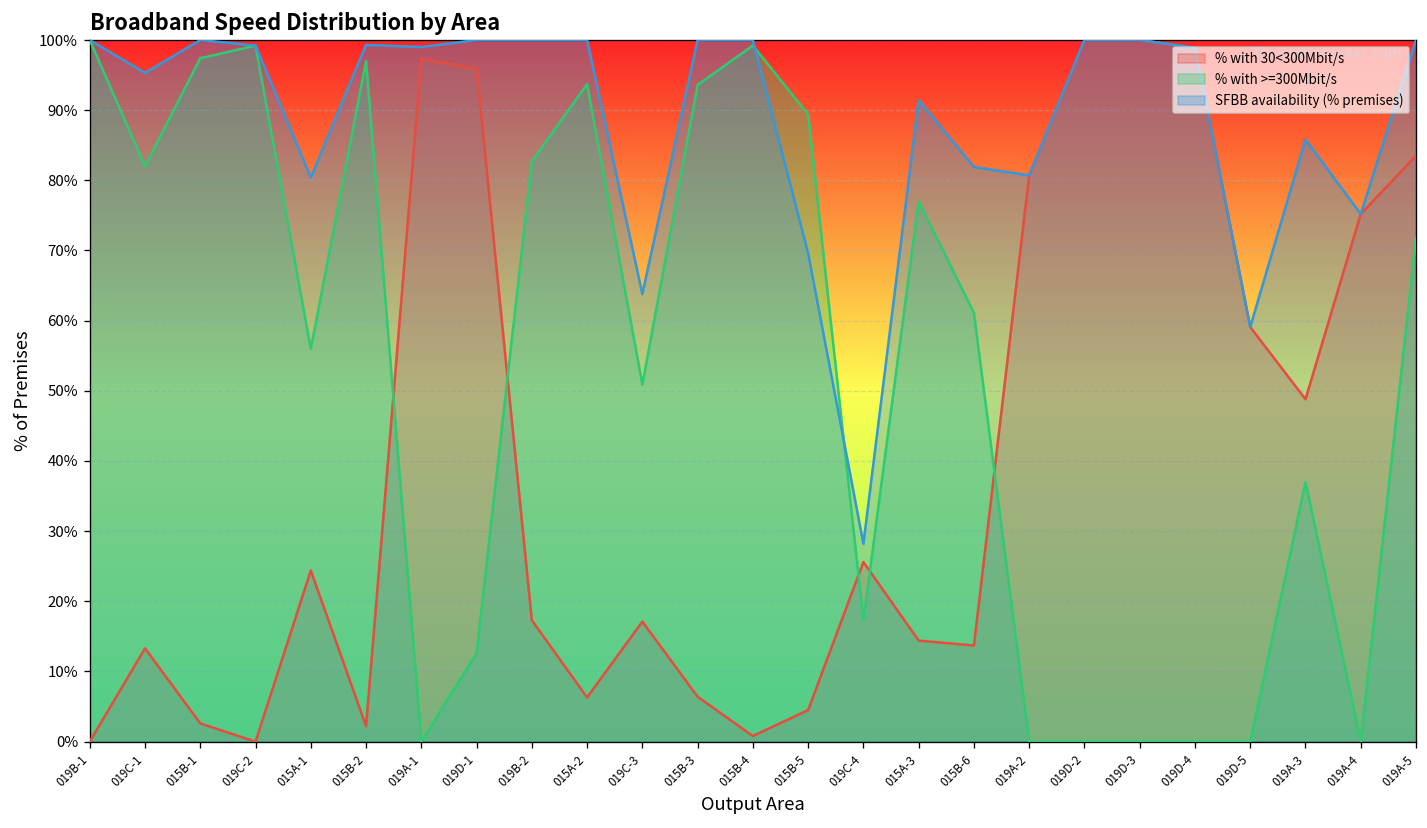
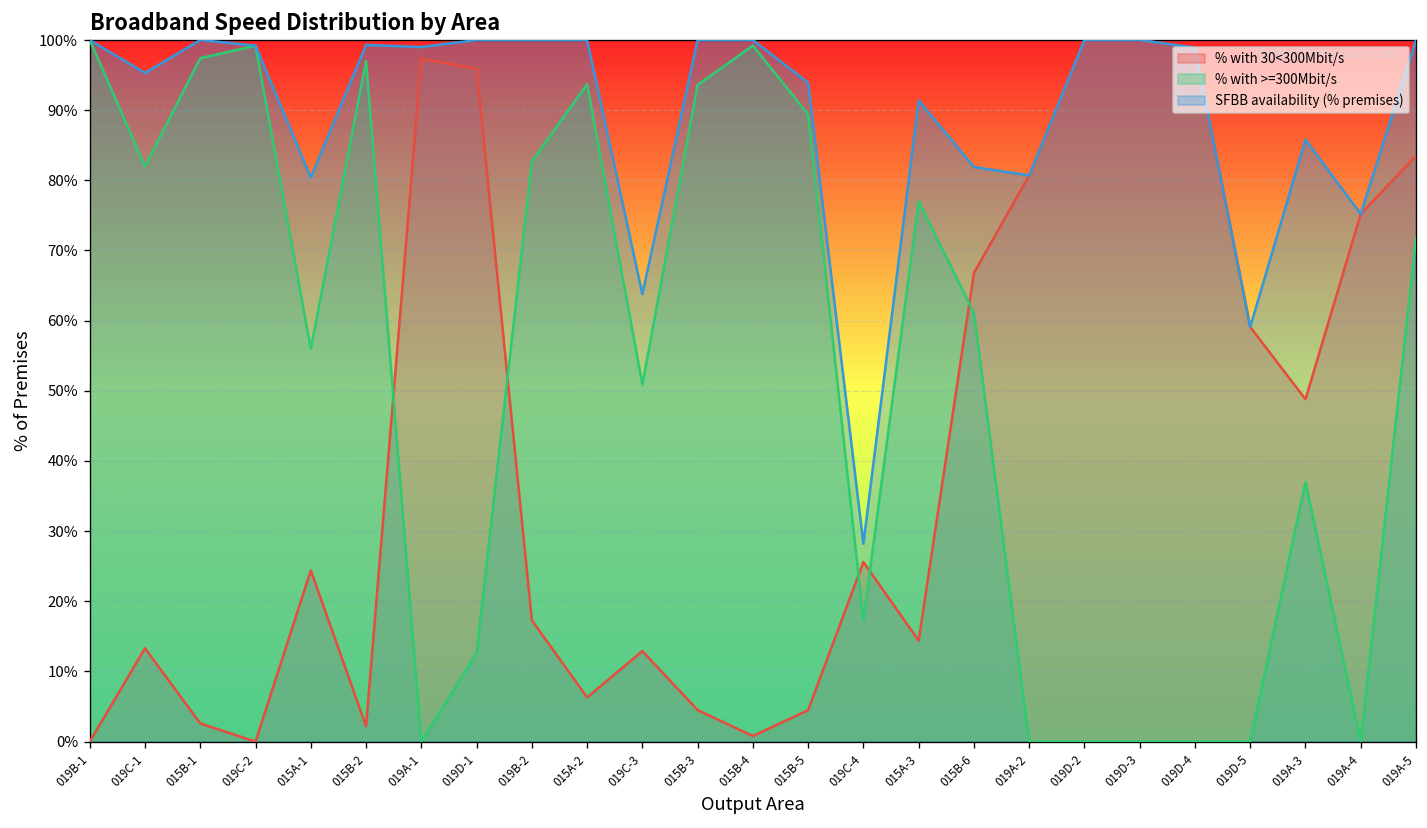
  {
    "% with 30<300Mbit/s": {
      "019B-1": "0%",
      "019C-1": "13%",
      "015B-1": "3%",
      "019C-2": "0%",
      "015A-1": "24%",
      "015B-2": "2%",
      "019A-1": "97%",
      "019D-1": "96%",
      "019B-2": "17%",
      "015A-2": "6%",
-     "019C-3": "17%",
-     "015B-3": "6%",
+     "019C-3": "13%",
+     "015B-3": "5%",
      "015B-4": "1%",
      "015B-5": "5%",
      "019C-4": "26%",
      "015A-3": "14%",
-     "015B-6": "14%",
+     "015B-6": "67%",
      "019A-3": "49%",
      "019A-5": "84%"
    },
    "% with >=300Mbit/s": {
      "019C-1": "82%",
      "015B-1": "97%",
      "015A-1": "56%",
      "015B-2": "97%",
      "019A-1": "0%",
      "019D-1": "13%",
      "019B-2": "83%",
      "015A-2": "94%",
      "019C-3": "51%",
      "015B-3": "94%",
      "015B-4": "99%",
      "015B-5": "89%",
      "019C-4": "17%",
      "015A-3": "77%",
      "015B-6": "61%",
      "019A-2": "0%",
      "019D-2": "0%",
      "019D-3": "0%",
      "019D-4": "0%",
      "019D-5": "0%",
      "019A-3": "37%",
      "019A-4": "0%",
      "019A-5": "72%"
    },
    "SFBB availability (% premises)": {
      "019C-1": "95%",
      "015B-1": "100%",
      "015A-1": "80%",
      "015B-2": "99%",
      "019A-1": "99%",
      "019D-1": "100%",
      "019B-2": "100%",
      "015A-2": "100%",
      "019C-3": "64%",
      "015B-3": "100%",
      "015B-4": "100%",
-     "015B-5": "70%",
+     "015B-5": "94%",
      "019C-4": "28%",
      "015A-3": "91%",
      "015B-6": "82%",
      "019A-3": "86%",
      "019A-5": "100%"
    }
  }
